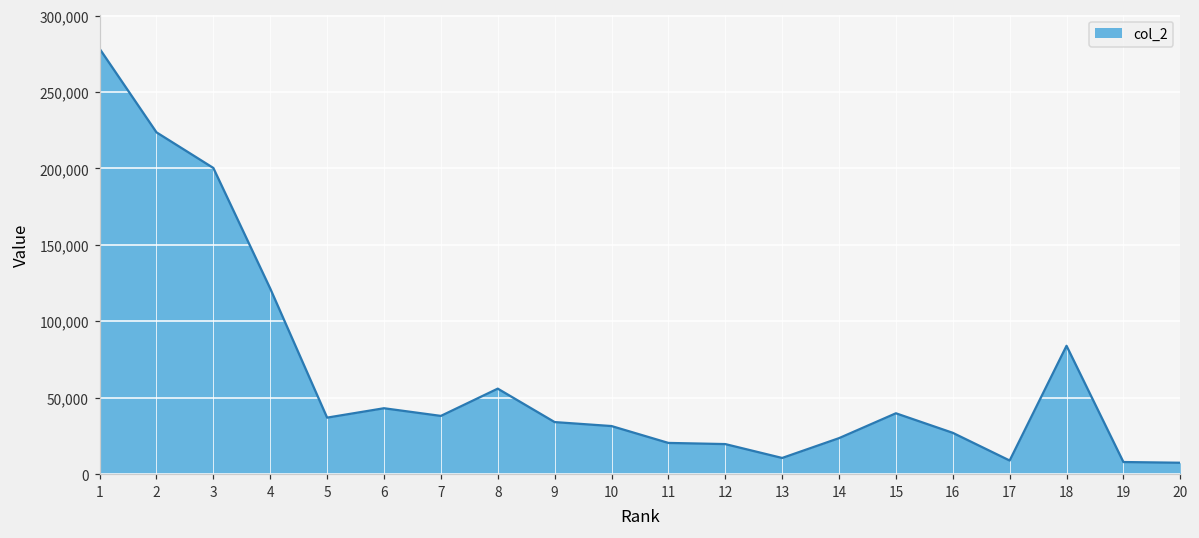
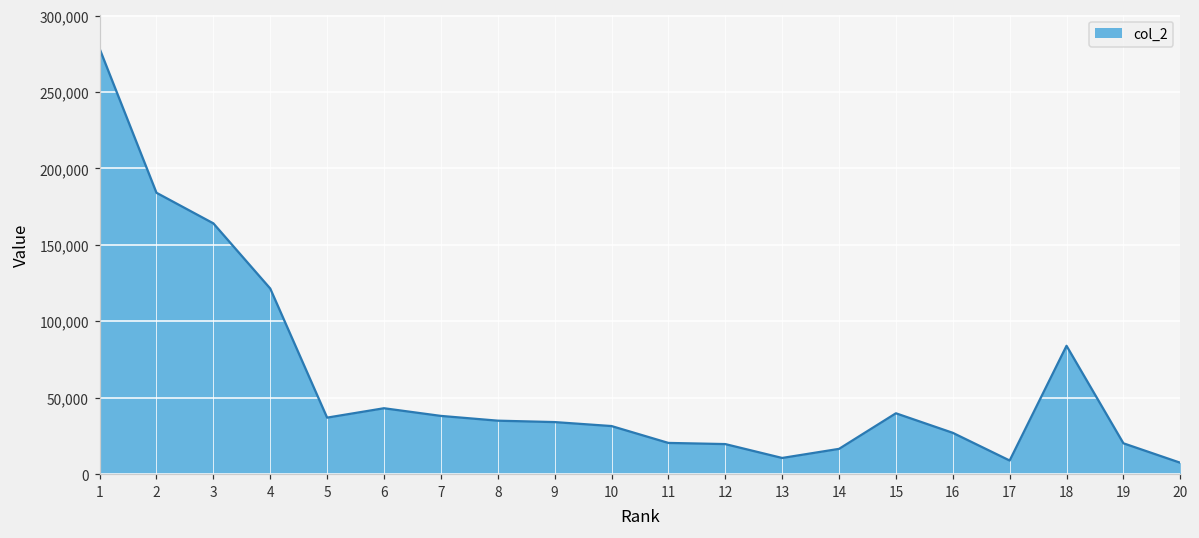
  {
    "1": "278,000",
-   "2": "224,000",
-   "3": "200,000",
+   "2": "184,000",
+   "3": "164,000",
    "4": "121,000",
    "5": "37,000",
    "6": "43,000",
    "7": "38,000",
-   "8": "56,000",
+   "8": "35,000",
    "9": "34,000",
    "10": "31,000",
    "11": "20,000",
    "12": "20,000",
    "13": "11,000",
-   "14": "24,000",
+   "14": "17,000",
    "15": "40,000",
    "16": "27,000",
    "17": "9,000",
    "18": "84,000",
-   "19": "8,000",
+   "19": "20,000",
    "20": "7,000"
  }
